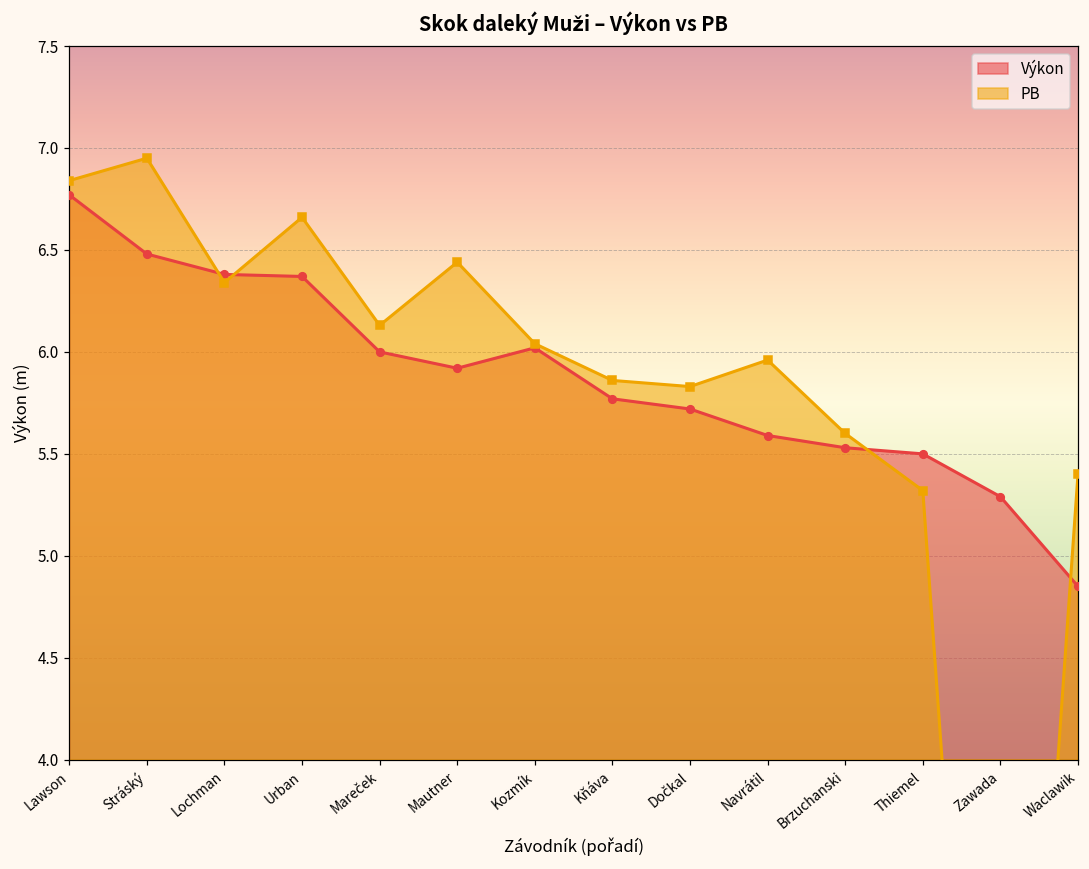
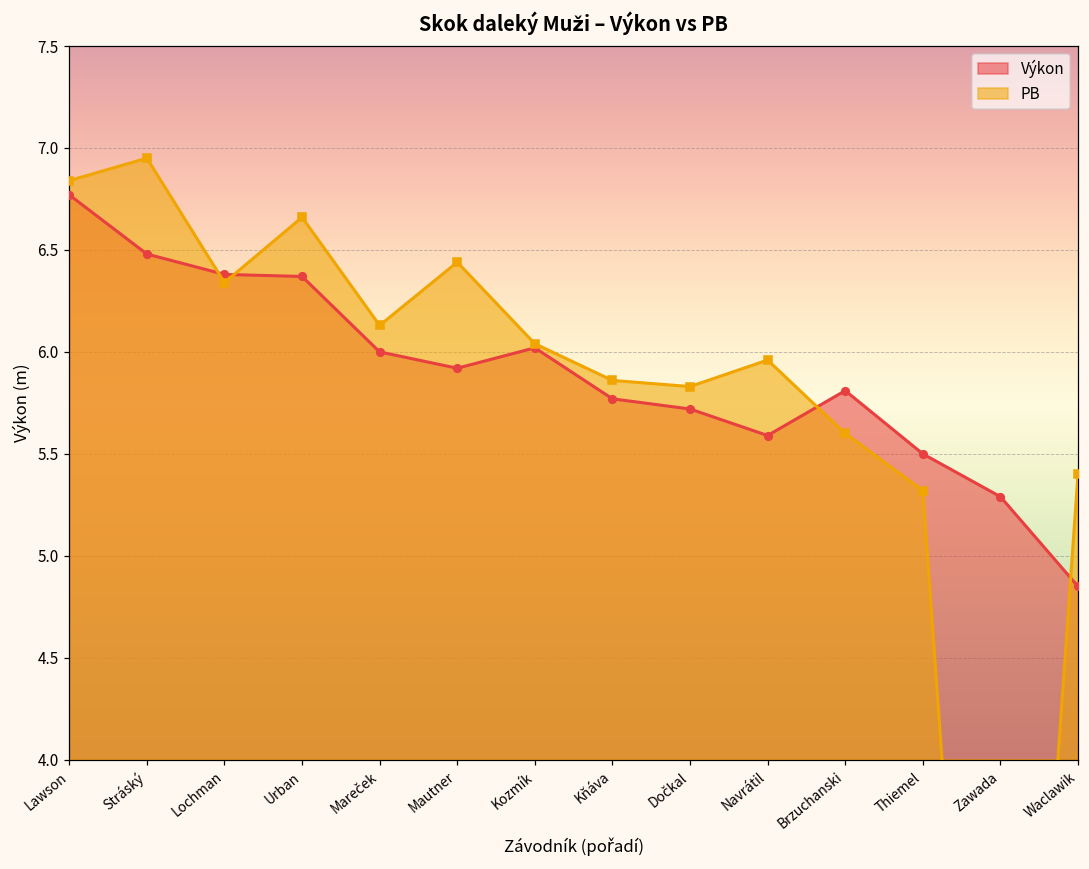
  {
    "Výkon": {
      "Lawson": 6.77,
      "Stráský": 6.48,
      "Lochman": 6.38,
      "Urban": 6.37,
      "Mareček": 6.00,
      "Mautner": 5.92,
      "Kozmík": 6.02,
      "Kňáva": 5.77,
      "Dočkal": 5.72,
      "Navrátil": 5.59,
-     "Brzuchanski": 5.53,
+     "Brzuchanski": 5.81,
      "Thiemel": 5.50,
      "Zawada": 5.29,
      "Waclawik": 4.85
    }
  }
